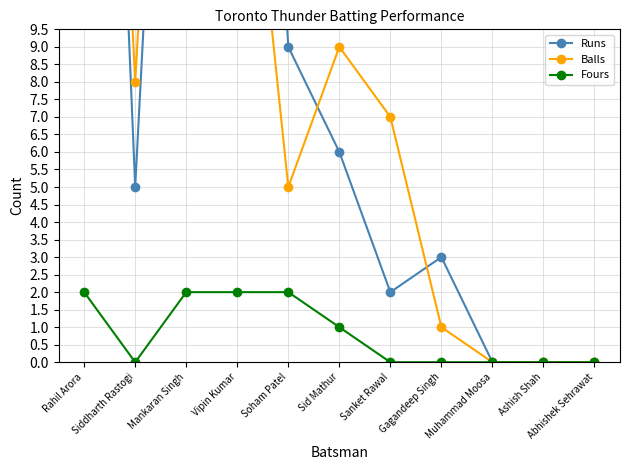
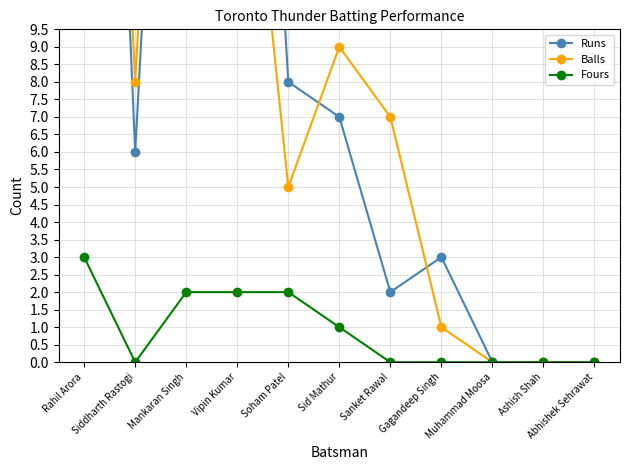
  {
    "Runs": {
-     "Siddharth Rastogi": 5,
-     "Soham Patel": 9,
-     "Sid Mathur": 6,
+     "Siddharth Rastogi": 6,
+     "Soham Patel": 8,
+     "Sid Mathur": 7,
      "Sanket Rawal": 2,
      "Gagandeep Singh": 3
    },
    "Balls": {
      "Siddharth Rastogi": 8,
      "Soham Patel": 5,
      "Sid Mathur": 9,
      "Sanket Rawal": 7,
      "Gagandeep Singh": 1
    },
    "Fours": {
-     "Rahil Arora": 2,
+     "Rahil Arora": 3,
      "Siddharth Rastogi": 0,
      "Mankaran Singh": 2,
      "Vipin Kumar": 2,
      "Soham Patel": 2,
      "Sid Mathur": 1,
      "Sanket Rawal": 0,
      "Gagandeep Singh": 0
    }
  }
